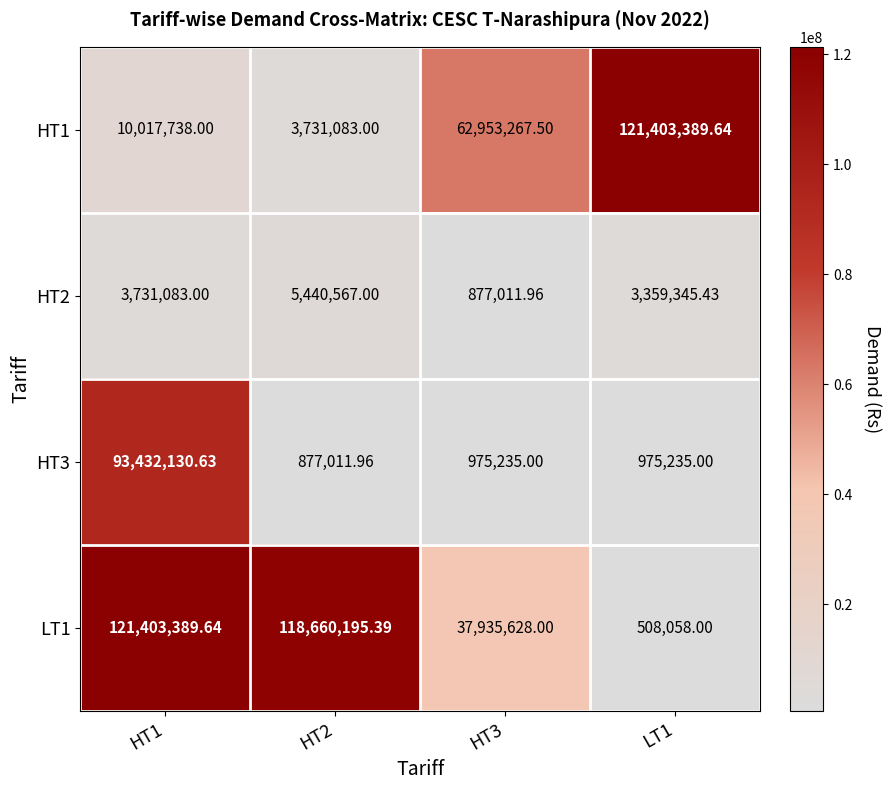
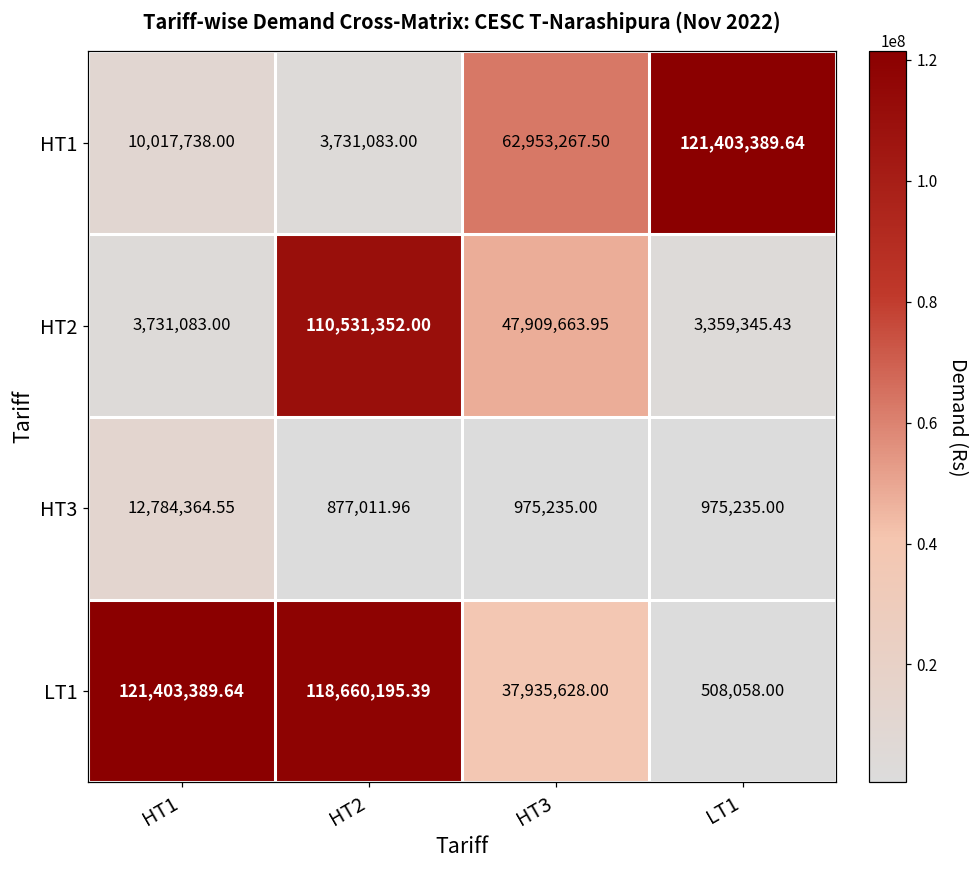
  {
    "HT1": {
      "HT1": "10,017,738.00",
      "HT2": "3,731,083.00",
      "HT3": "62,953,267.50",
      "LT1": "121,403,389.64"
    },
    "HT2": {
      "HT1": "3,731,083.00",
-     "HT2": "5,440,567.00",
-     "HT3": "877,011.96",
+     "HT2": "110,531,352.00",
+     "HT3": "47,909,663.95",
      "LT1": "3,359,345.43"
    },
    "HT3": {
-     "HT1": "93,432,130.63",
+     "HT1": "12,784,364.55",
      "HT2": "877,011.96",
      "HT3": "975,235.00",
      "LT1": "975,235.00"
    },
    "LT1": {
      "HT1": "121,403,389.64",
      "HT2": "118,660,195.39",
      "HT3": "37,935,628.00",
      "LT1": "508,058.00"
    }
  }
